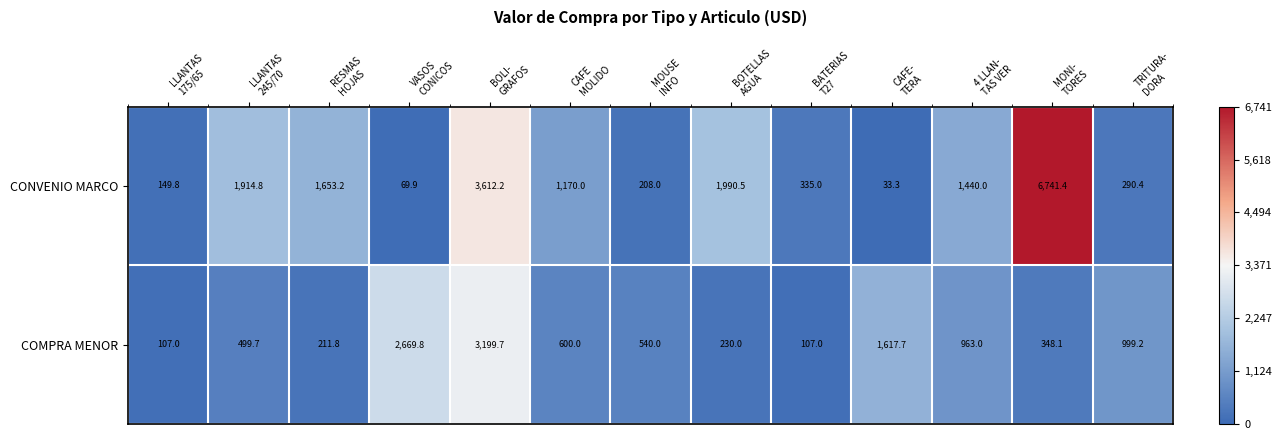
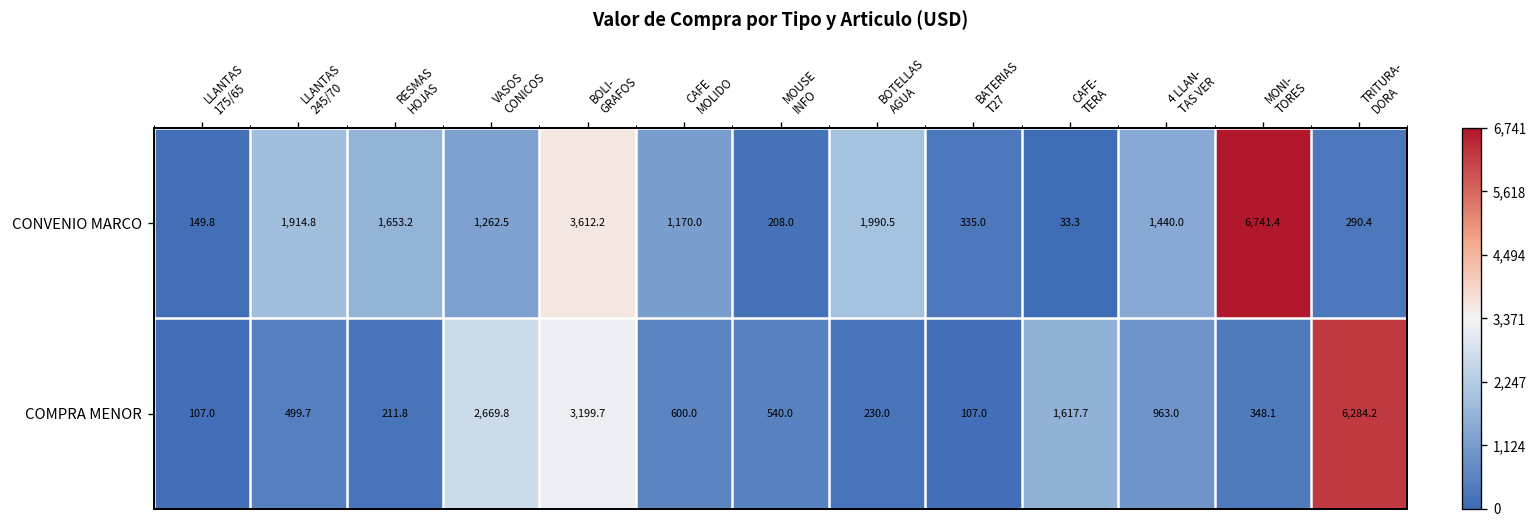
  {
    "CONVENIO MARCO": {
      "LLANTAS 175/65": "149.8",
      "LLANTAS 245/70": "1,914.8",
      "RESMAS HOJAS": "1,653.2",
-     "VASOS CONICOS": "69.9",
+     "VASOS CONICOS": "1,262.5",
      "BOLI- GRAFOS": "3,612.2",
      "CAFE MOLIDO": "1,170.0",
      "MOUSE INFO": "208.0",
      "BOTELLAS AGUA": "1,990.5",
      "BATERIAS T27": "335.0",
      "CAFE- TERA": "33.3",
      "4 LLAN- TAS VER": "1,440.0",
      "MONI- TORES": "6,741.4",
      "TRITURA- DORA": "290.4"
    },
    "COMPRA MENOR": {
      "LLANTAS 175/65": "107.0",
      "LLANTAS 245/70": "499.7",
      "RESMAS HOJAS": "211.8",
      "VASOS CONICOS": "2,669.8",
      "BOLI- GRAFOS": "3,199.7",
      "CAFE MOLIDO": "600.0",
      "MOUSE INFO": "540.0",
      "BOTELLAS AGUA": "230.0",
      "BATERIAS T27": "107.0",
      "CAFE- TERA": "1,617.7",
      "4 LLAN- TAS VER": "963.0",
      "MONI- TORES": "348.1",
-     "TRITURA- DORA": "999.2"
+     "TRITURA- DORA": "6,284.2"
    }
  }
